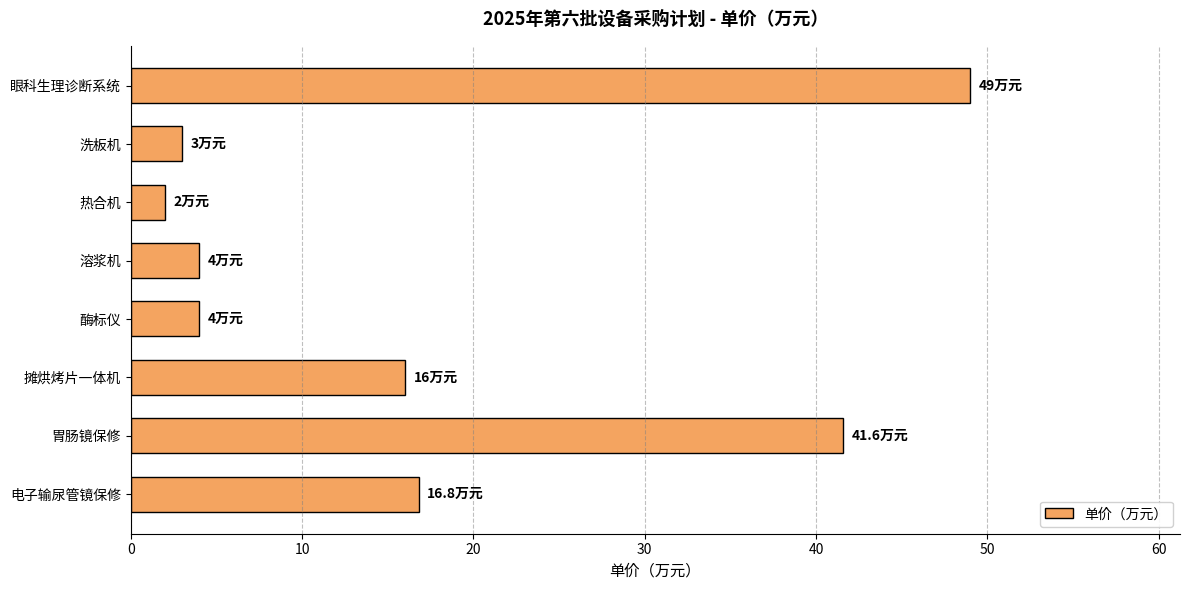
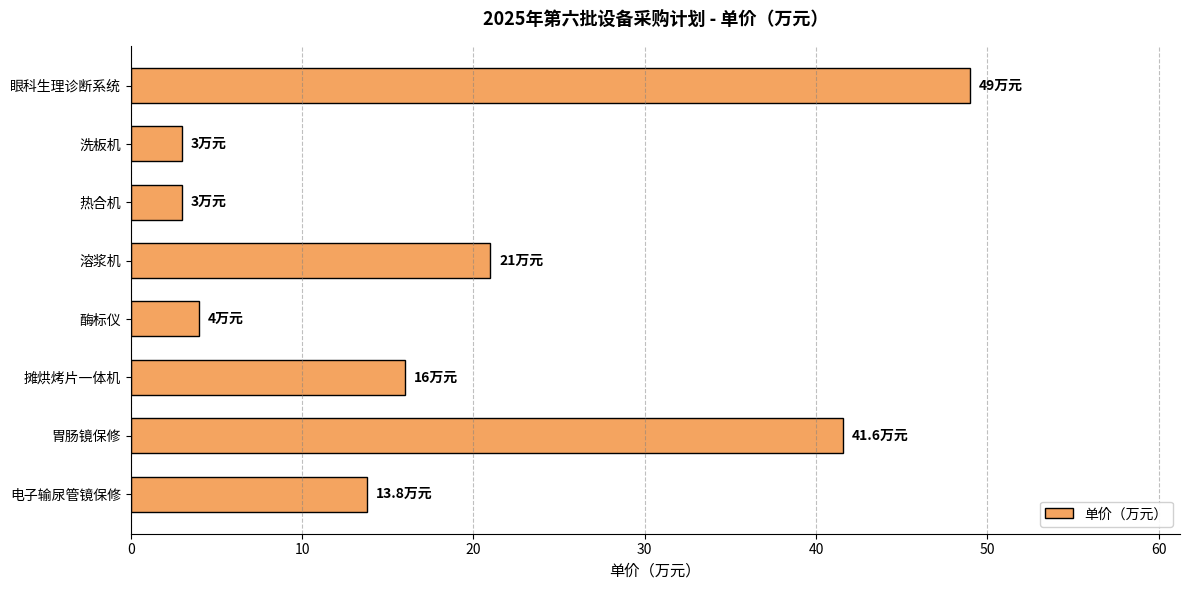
  {
    "眼科生理诊断系统": 49,
    "洗板机": 3,
-   "热合机": 2,
-   "溶浆机": 4,
+   "热合机": 3,
+   "溶浆机": 21,
    "酶标仪": 4,
    "摊烘烤片一体机": 16,
    "胃肠镜保修": 41.6,
-   "电子输尿管镜保修": 16.8
+   "电子输尿管镜保修": 13.8
  }
